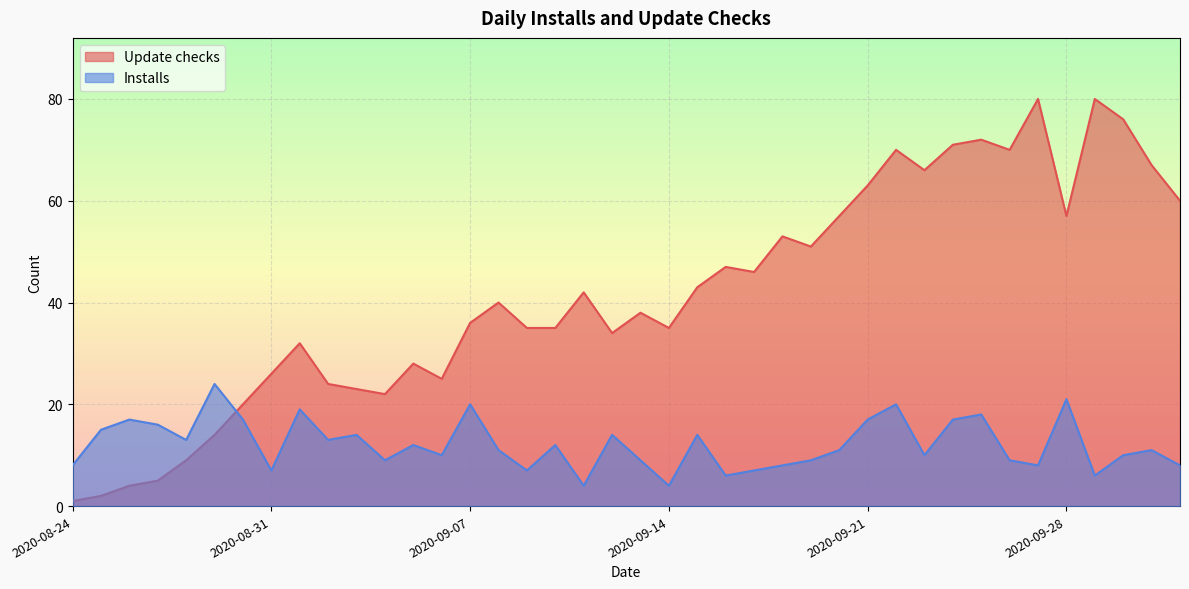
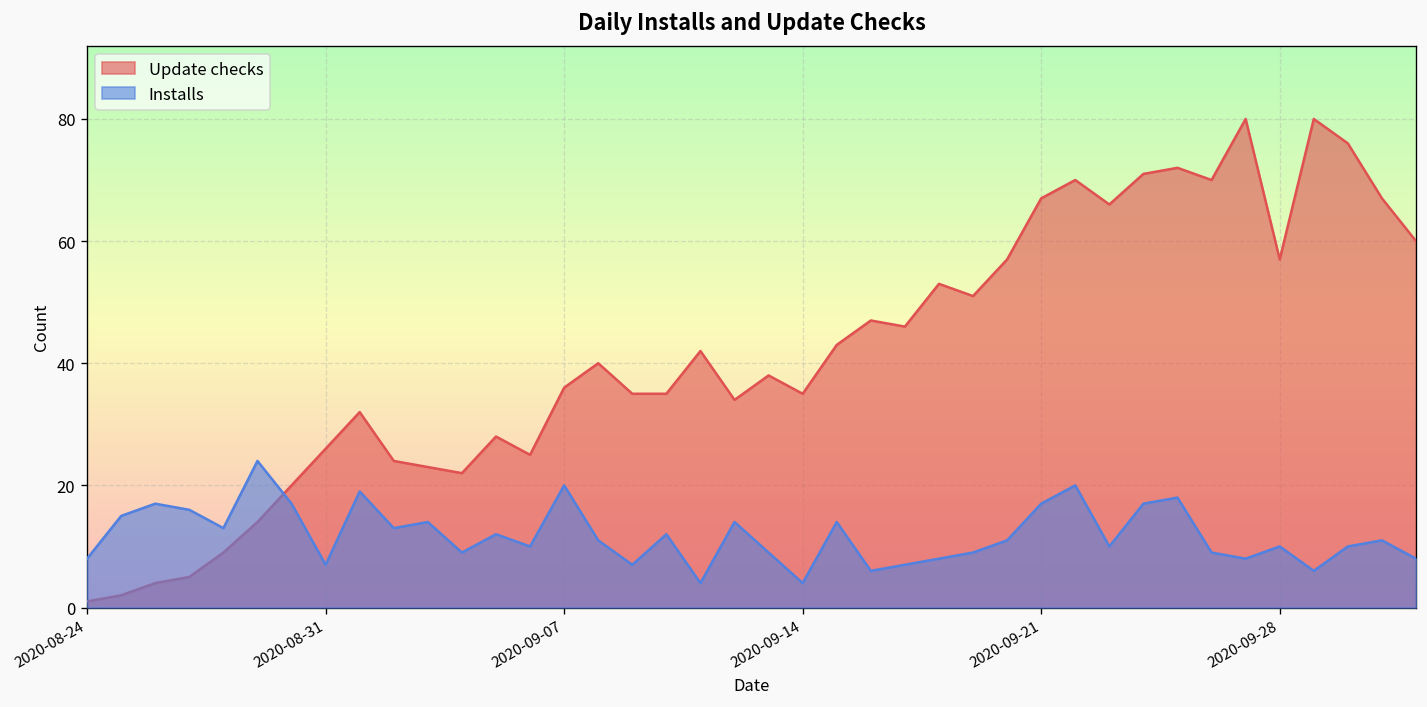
  {
    "Update checks": {
      "2020-08-24": 1,
      "2020-08-31": 26,
      "2020-09-07": 36,
      "2020-09-14": 35,
-     "2020-09-21": 63,
+     "2020-09-21": 67,
      "2020-09-28": 57
    },
    "Installs": {
      "2020-08-24": 8,
      "2020-08-31": 7,
      "2020-09-07": 20,
      "2020-09-14": 4,
      "2020-09-21": 17,
-     "2020-09-28": 21
+     "2020-09-28": 10
    }
  }
